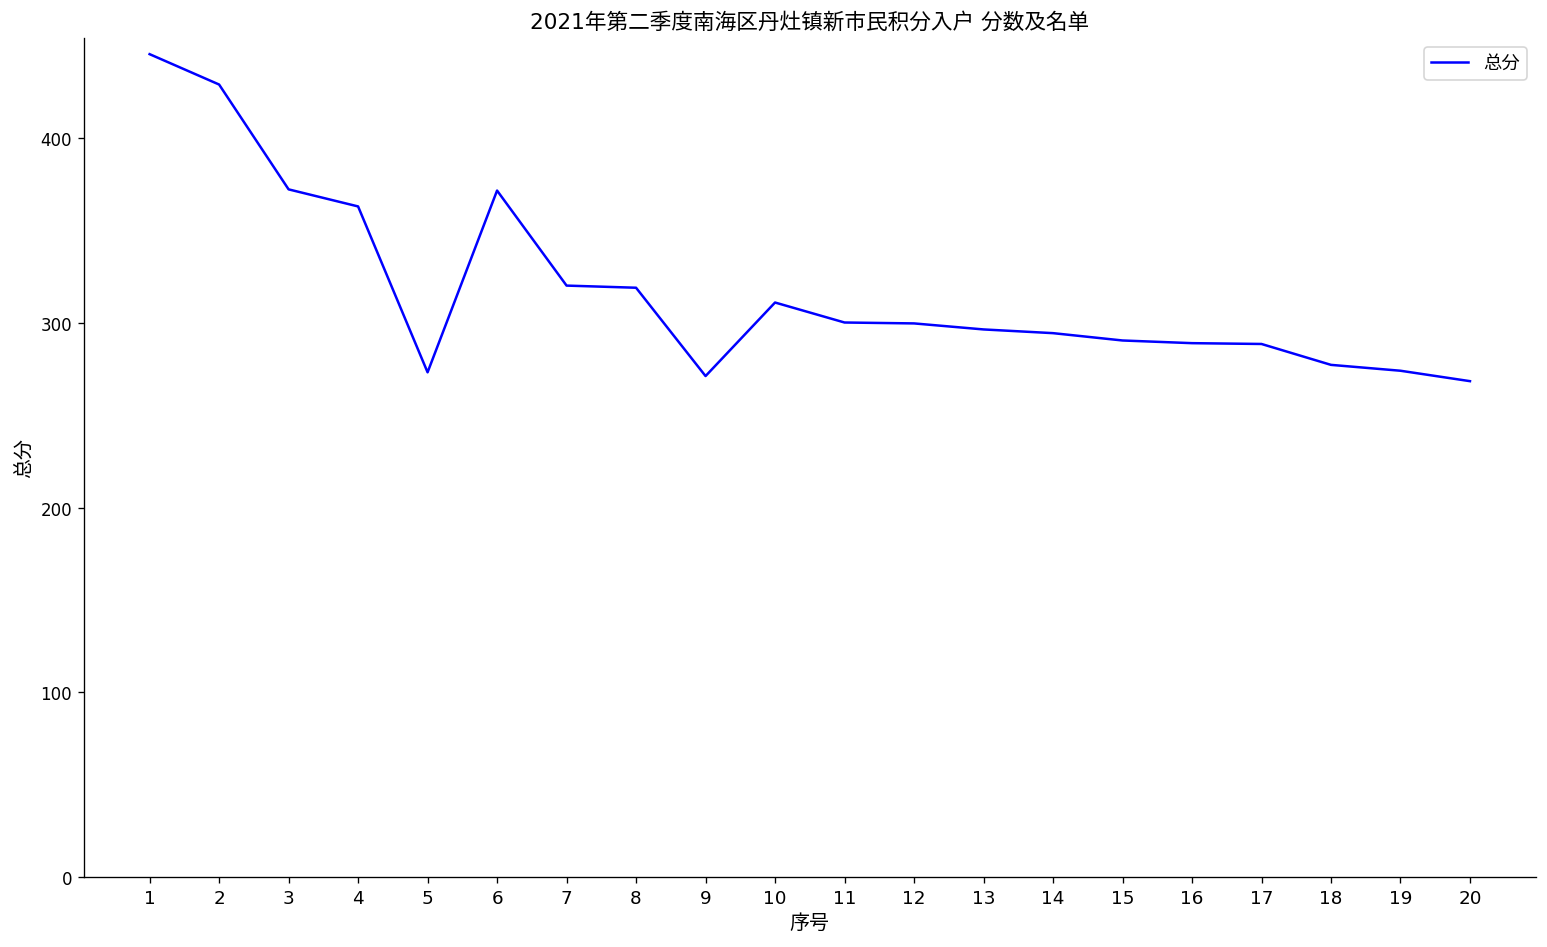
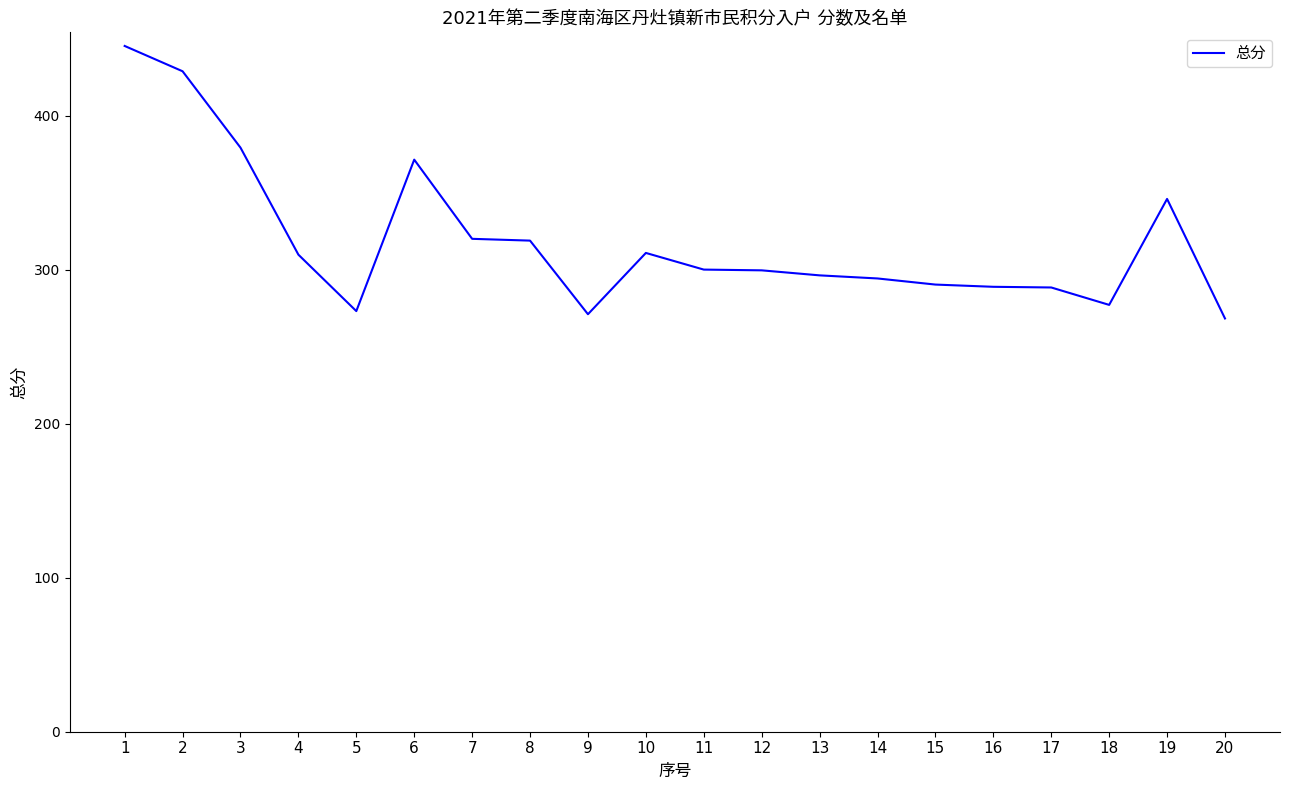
  {
    "1": 445,
    "2": 429,
-   "3": 372,
-   "4": 363,
+   "3": 379,
+   "4": 310,
    "5": 273,
    "6": 372,
    "7": 320,
    "8": 319,
    "9": 271,
    "10": 311,
    "11": 300,
    "12": 300,
    "13": 296,
    "14": 294,
    "15": 290,
    "16": 289,
    "17": 289,
    "18": 277,
-   "19": 274,
+   "19": 346,
    "20": 268
  }
